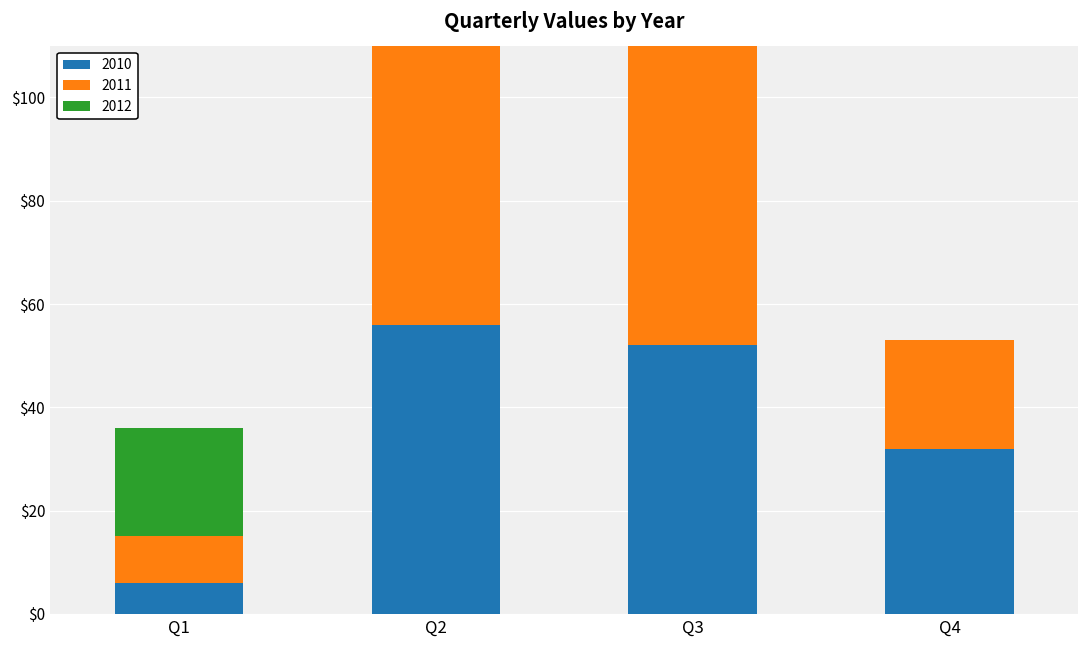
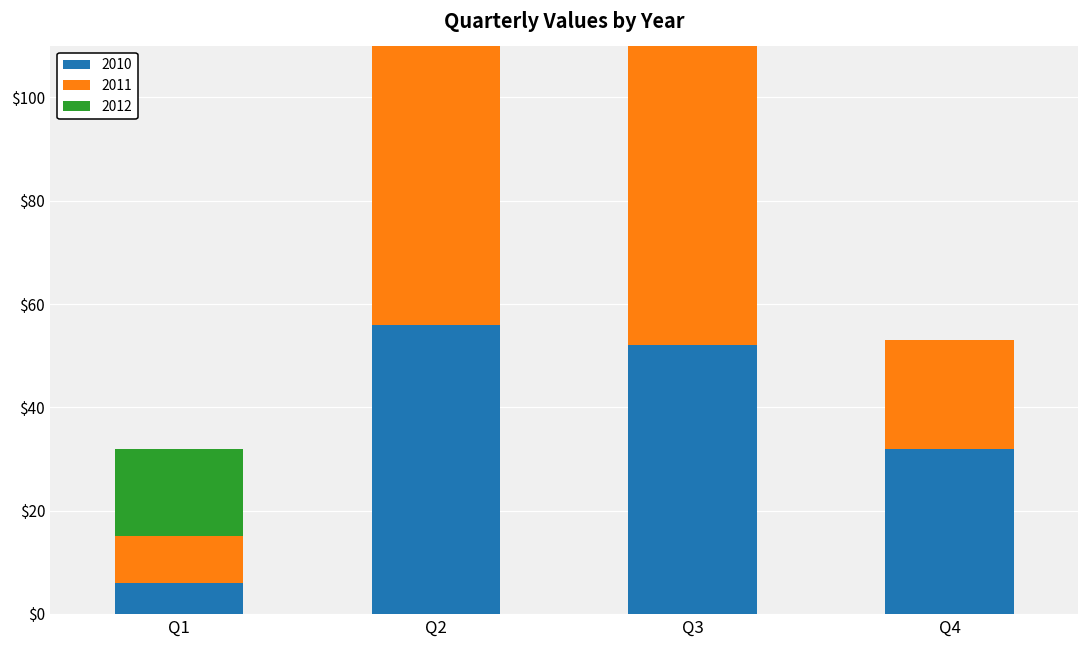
  {
    "2010": {
      "Q1": "$6",
      "Q2": "$56",
      "Q3": "$52",
      "Q4": "$32"
    },
    "2011": {
      "Q1": "$9",
      "Q4": "$21"
    },
    "2012": {
-     "Q1": "$21",
+     "Q1": "$17",
      "Q4": "$0"
    }
  }
